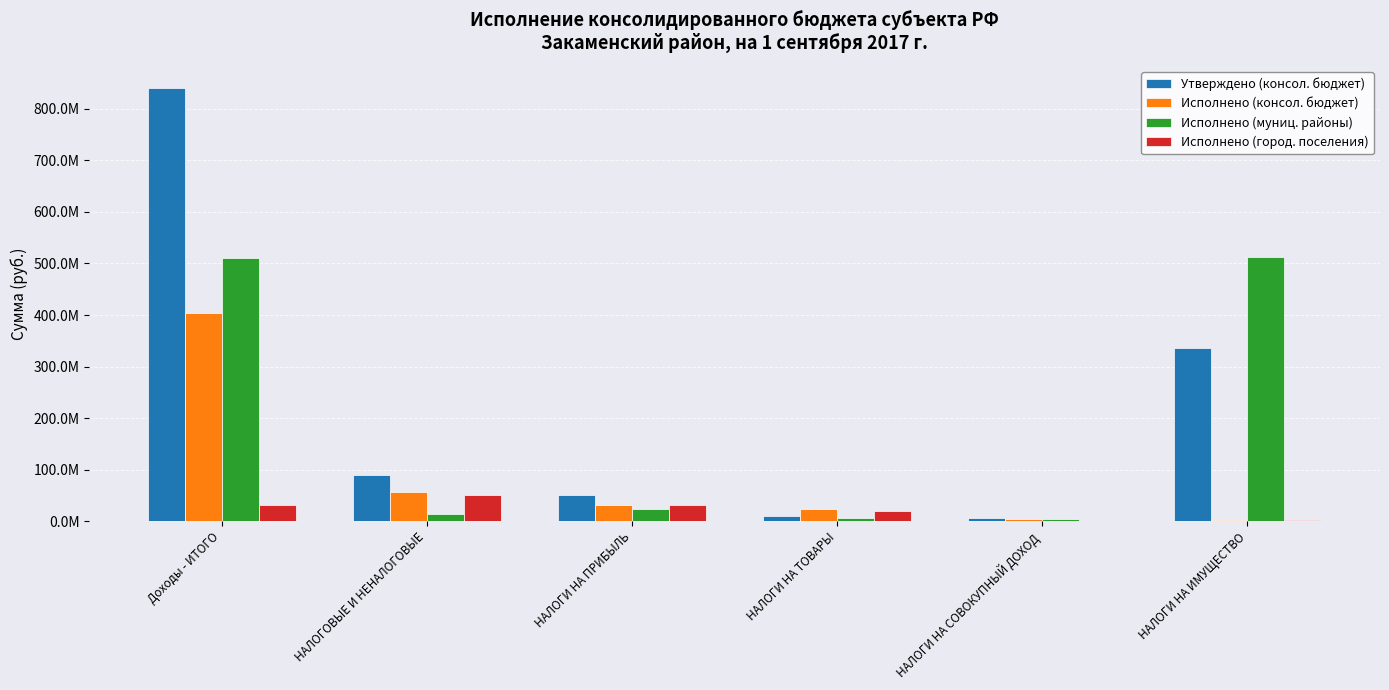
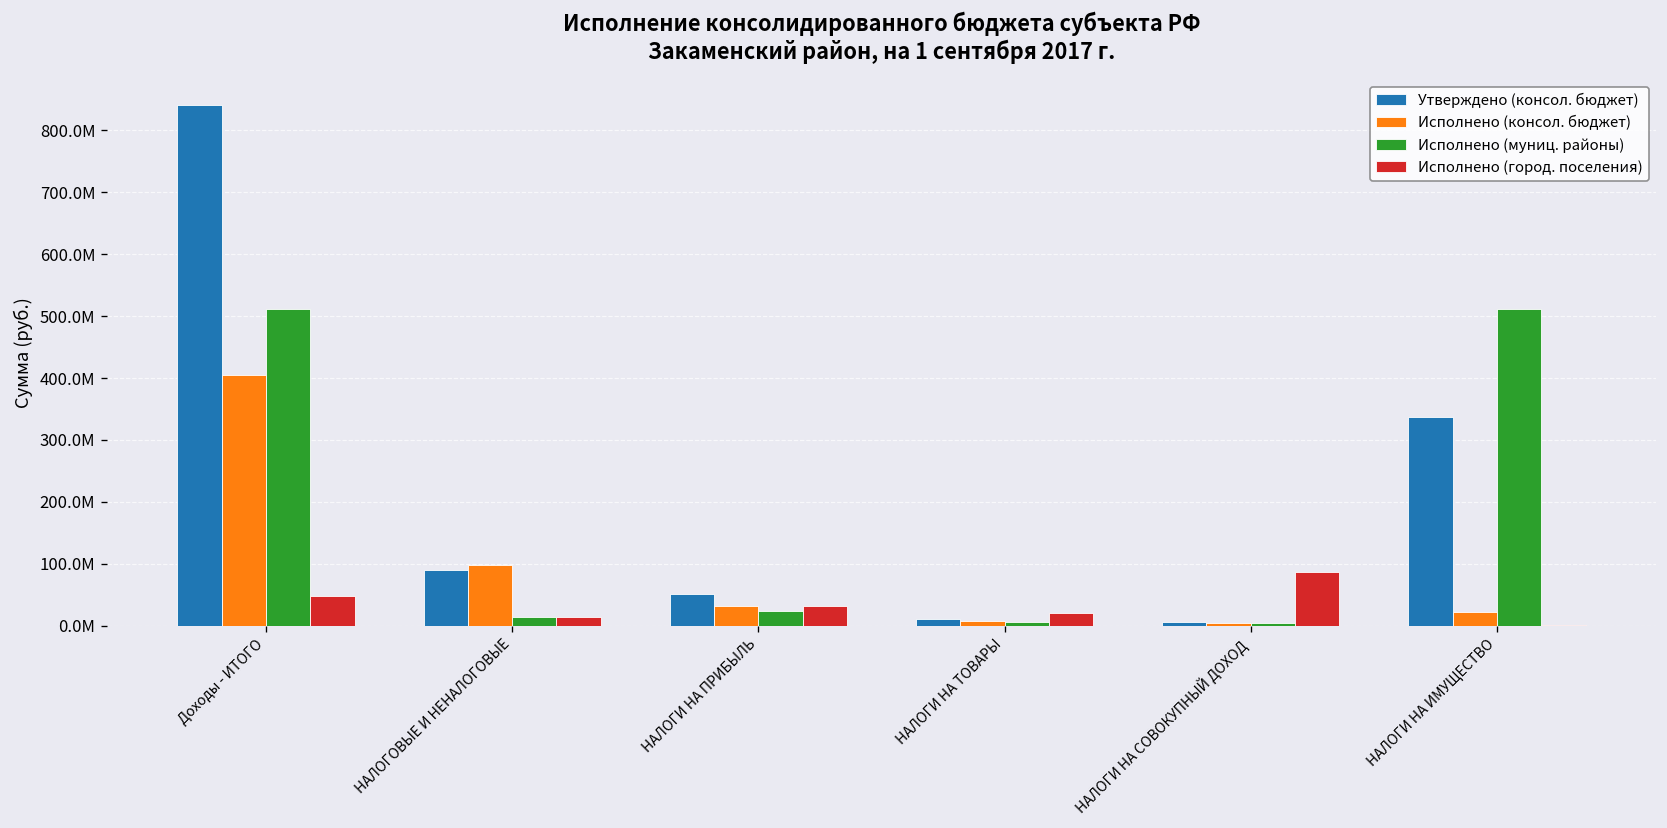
  {
    "Утверждено (консол. бюджет)": {
      "Доходы - ИТОГО": 840000000,
      "НАЛОГОВЫЕ И НЕНАЛОГОВЫЕ": 90000000,
      "НАЛОГИ НА ПРИБЫЛЬ": 50000000,
      "НАЛОГИ НА ТОВАРЫ": 10000000,
      "НАЛОГИ НА СОВОКУПНЫЙ ДОХОД": 10000000,
      "НАЛОГИ НА ИМУЩЕСТВО": 340000000
    },
    "Исполнено (консол. бюджет)": {
      "Доходы - ИТОГО": 400000000,
-     "НАЛОГОВЫЕ И НЕНАЛОГОВЫЕ": 60000000,
+     "НАЛОГОВЫЕ И НЕНАЛОГОВЫЕ": 100000000,
      "НАЛОГИ НА ПРИБЫЛЬ": 30000000,
-     "НАЛОГИ НА ТОВАРЫ": 20000000,
-     "НАЛОГИ НА ИМУЩЕСТВО": 0
+     "НАЛОГИ НА ТОВАРЫ": 10000000,
+     "НАЛОГИ НА ИМУЩЕСТВО": 20000000
    },
    "Исполнено (муниц. районы)": {
      "Доходы - ИТОГО": 510000000,
      "НАЛОГОВЫЕ И НЕНАЛОГОВЫЕ": 10000000,
      "НАЛОГИ НА ПРИБЫЛЬ": 20000000,
      "НАЛОГИ НА ТОВАРЫ": 10000000,
      "НАЛОГИ НА ИМУЩЕСТВО": 510000000
    },
    "Исполнено (город. поселения)": {
-     "Доходы - ИТОГО": 30000000,
-     "НАЛОГОВЫЕ И НЕНАЛОГОВЫЕ": 50000000,
+     "Доходы - ИТОГО": 50000000,
+     "НАЛОГОВЫЕ И НЕНАЛОГОВЫЕ": 10000000,
      "НАЛОГИ НА ПРИБЫЛЬ": 30000000,
      "НАЛОГИ НА ТОВАРЫ": 20000000,
-     "НАЛОГИ НА СОВОКУПНЫЙ ДОХОД": 0
+     "НАЛОГИ НА СОВОКУПНЫЙ ДОХОД": 90000000
    }
  }
